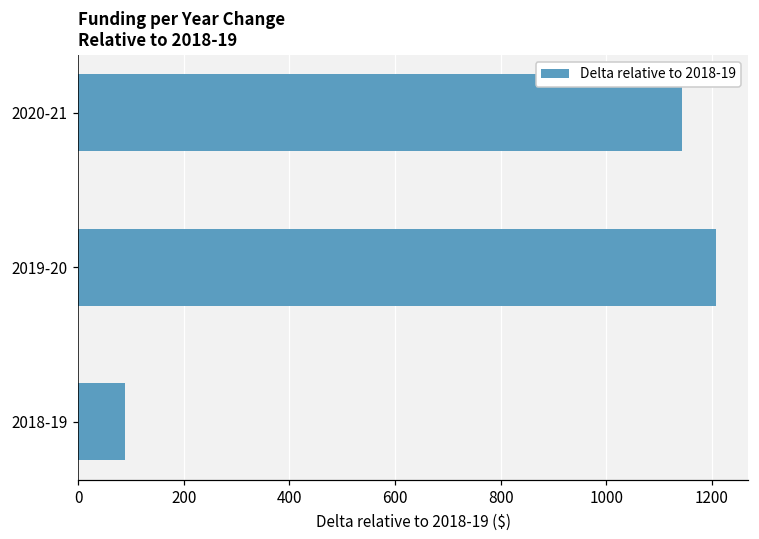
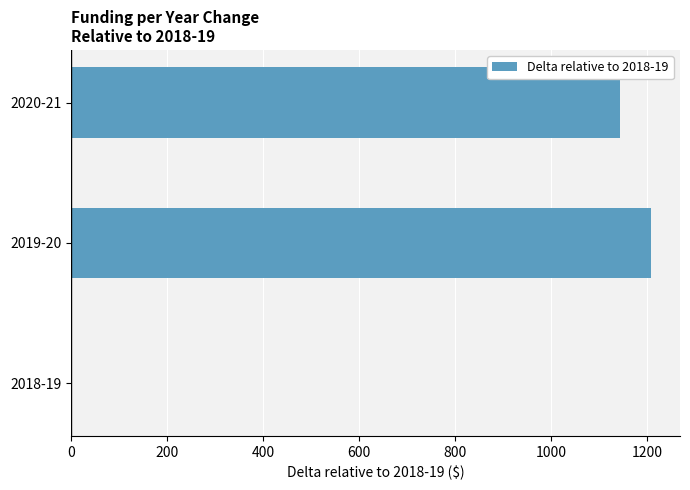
  {
    "2020-21": 1140,
    "2019-20": 1210,
-   "2018-19": 90
+   "2018-19": 0
  }
